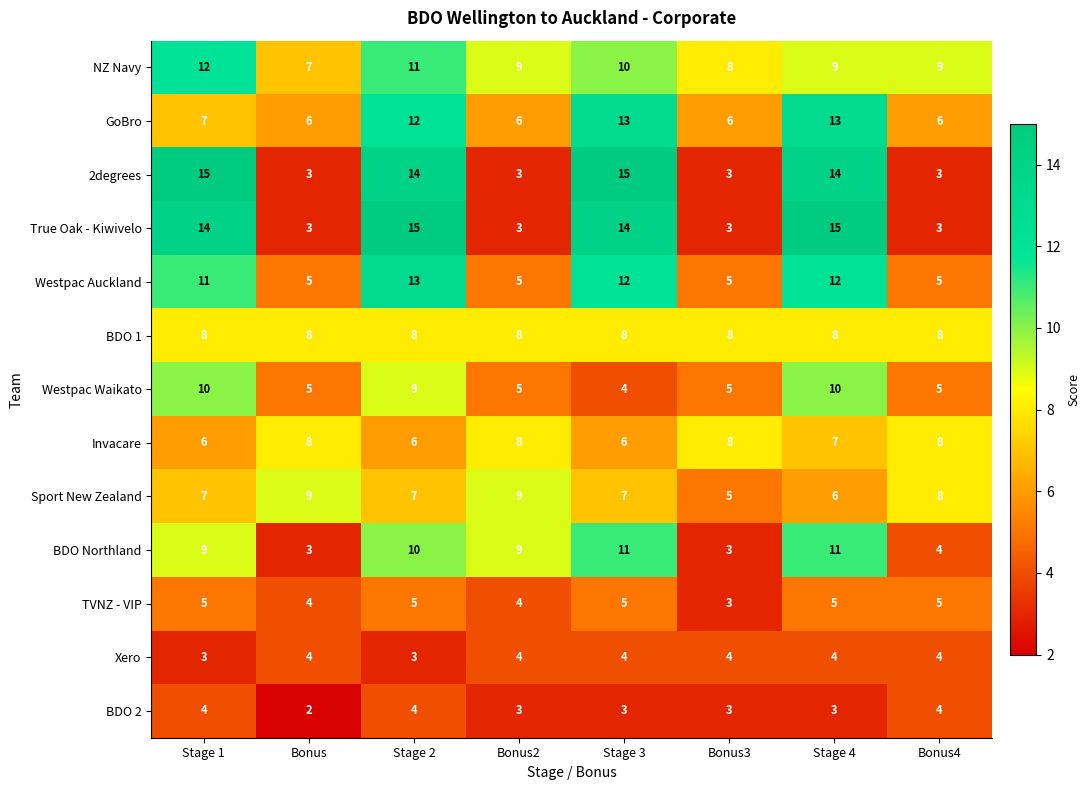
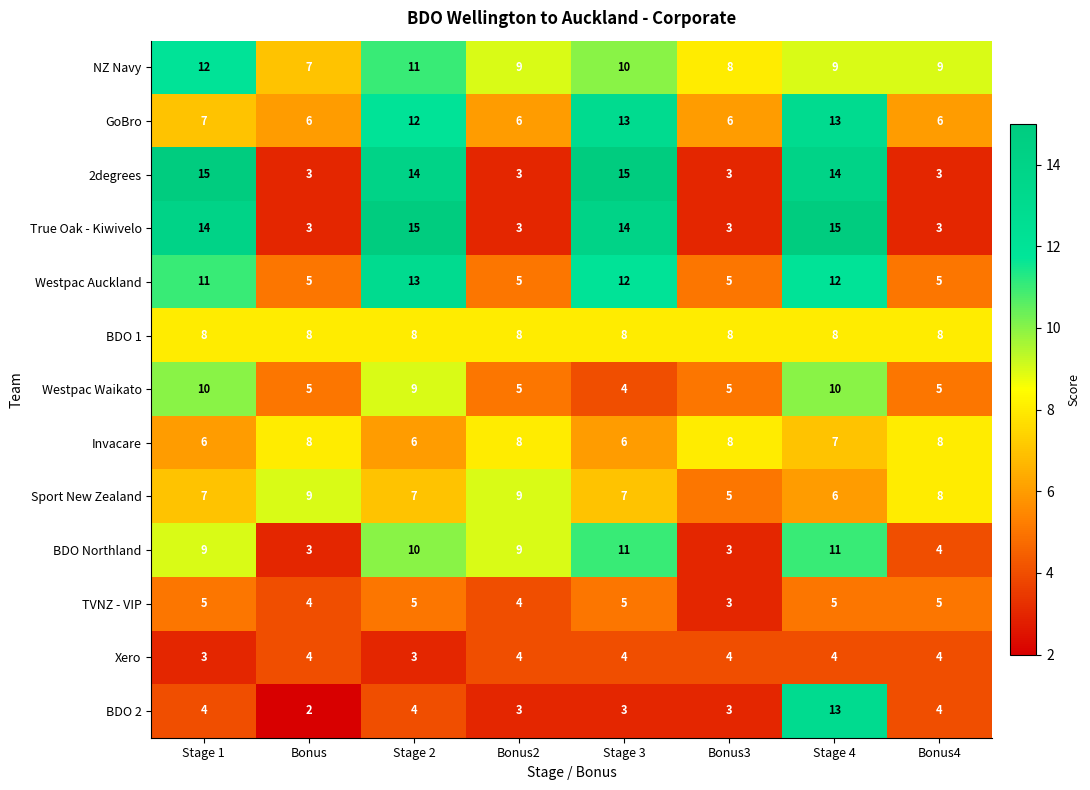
  {
    "NZ Navy": {
      "Stage 1": 12,
      "Bonus": 7,
      "Stage 2": 11,
      "Bonus2": 9,
      "Stage 3": 10,
      "Bonus3": 8,
      "Stage 4": 9,
      "Bonus4": 9
    },
    "GoBro": {
      "Stage 1": 7,
      "Bonus": 6,
      "Stage 2": 12,
      "Bonus2": 6,
      "Stage 3": 13,
      "Bonus3": 6,
      "Stage 4": 13,
      "Bonus4": 6
    },
    "2degrees": {
      "Stage 1": 15,
      "Bonus": 3,
      "Stage 2": 14,
      "Bonus2": 3,
      "Stage 3": 15,
      "Bonus3": 3,
      "Stage 4": 14,
      "Bonus4": 3
    },
    "True Oak - Kiwivelo": {
      "Stage 1": 14,
      "Bonus": 3,
      "Stage 2": 15,
      "Bonus2": 3,
      "Stage 3": 14,
      "Bonus3": 3,
      "Stage 4": 15,
      "Bonus4": 3
    },
    "Westpac Auckland": {
      "Stage 1": 11,
      "Bonus": 5,
      "Stage 2": 13,
      "Bonus2": 5,
      "Stage 3": 12,
      "Bonus3": 5,
      "Stage 4": 12,
      "Bonus4": 5
    },
    "BDO 1": {
      "Stage 1": 8,
      "Bonus": 8,
      "Stage 2": 8,
      "Bonus2": 8,
      "Stage 3": 8,
      "Bonus3": 8,
      "Stage 4": 8,
      "Bonus4": 8
    },
    "Westpac Waikato": {
      "Stage 1": 10,
      "Bonus": 5,
      "Stage 2": 9,
      "Bonus2": 5,
      "Stage 3": 4,
      "Bonus3": 5,
      "Stage 4": 10,
      "Bonus4": 5
    },
    "Invacare": {
      "Stage 1": 6,
      "Bonus": 8,
      "Stage 2": 6,
      "Bonus2": 8,
      "Stage 3": 6,
      "Bonus3": 8,
      "Stage 4": 7,
      "Bonus4": 8
    },
    "Sport New Zealand": {
      "Stage 1": 7,
      "Bonus": 9,
      "Stage 2": 7,
      "Bonus2": 9,
      "Stage 3": 7,
      "Bonus3": 5,
      "Stage 4": 6,
      "Bonus4": 8
    },
    "BDO Northland": {
      "Stage 1": 9,
      "Bonus": 3,
      "Stage 2": 10,
      "Bonus2": 9,
      "Stage 3": 11,
      "Bonus3": 3,
      "Stage 4": 11,
      "Bonus4": 4
    },
    "TVNZ - VIP": {
      "Stage 1": 5,
      "Bonus": 4,
      "Stage 2": 5,
      "Bonus2": 4,
      "Stage 3": 5,
      "Bonus3": 3,
      "Stage 4": 5,
      "Bonus4": 5
    },
    "Xero": {
      "Stage 1": 3,
      "Bonus": 4,
      "Stage 2": 3,
      "Bonus2": 4,
      "Stage 3": 4,
      "Bonus3": 4,
      "Stage 4": 4,
      "Bonus4": 4
    },
    "BDO 2": {
      "Stage 1": 4,
      "Bonus": 2,
      "Stage 2": 4,
      "Bonus2": 3,
      "Stage 3": 3,
      "Bonus3": 3,
-     "Stage 4": 3,
+     "Stage 4": 13,
      "Bonus4": 4
    }
  }
